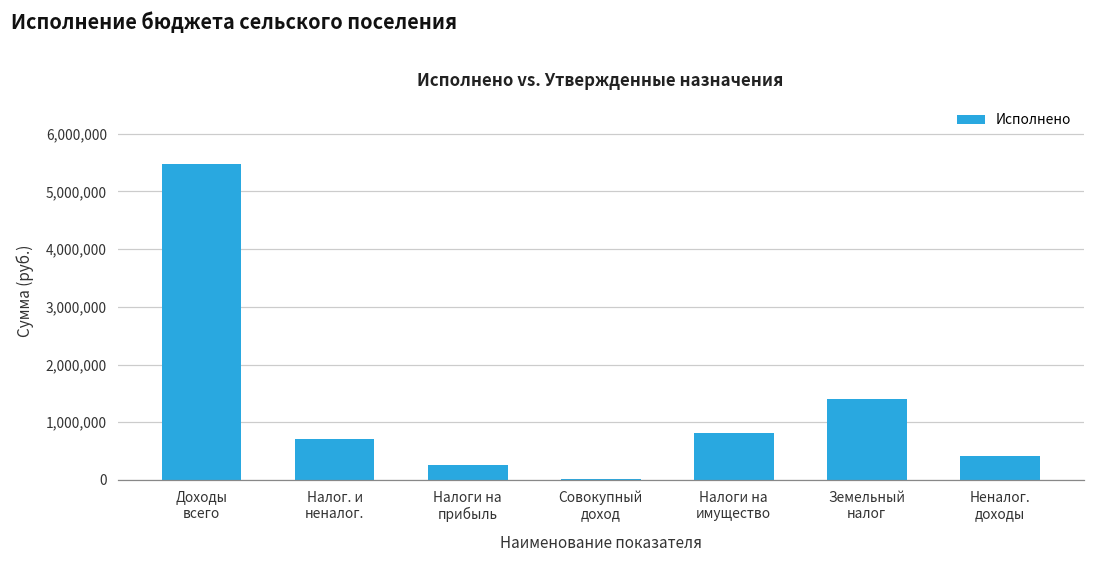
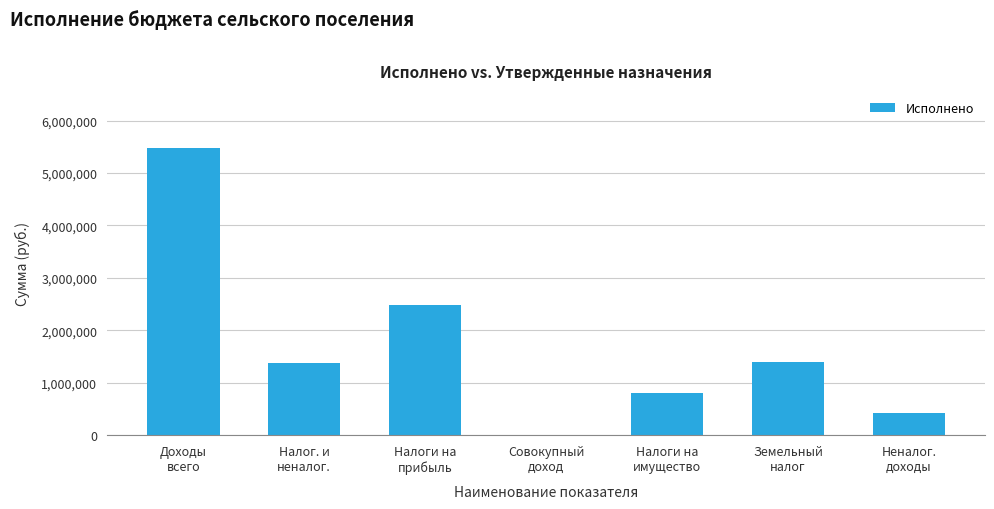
  {
    "Доходы всего": "5,500,000",
-   "Налог. и неналог.": "700,000",
-   "Налоги на прибыль": "300,000",
+   "Налог. и неналог.": "1,400,000",
+   "Налоги на прибыль": "2,500,000",
    "Налоги на имущество": "800,000",
    "Земельный налог": "1,400,000",
    "Неналог. доходы": "400,000"
  }
